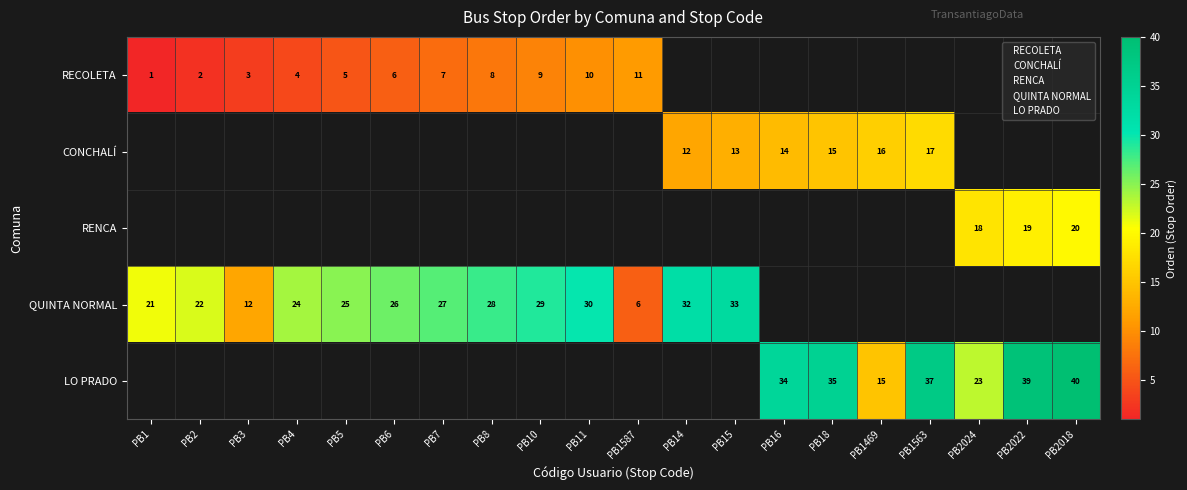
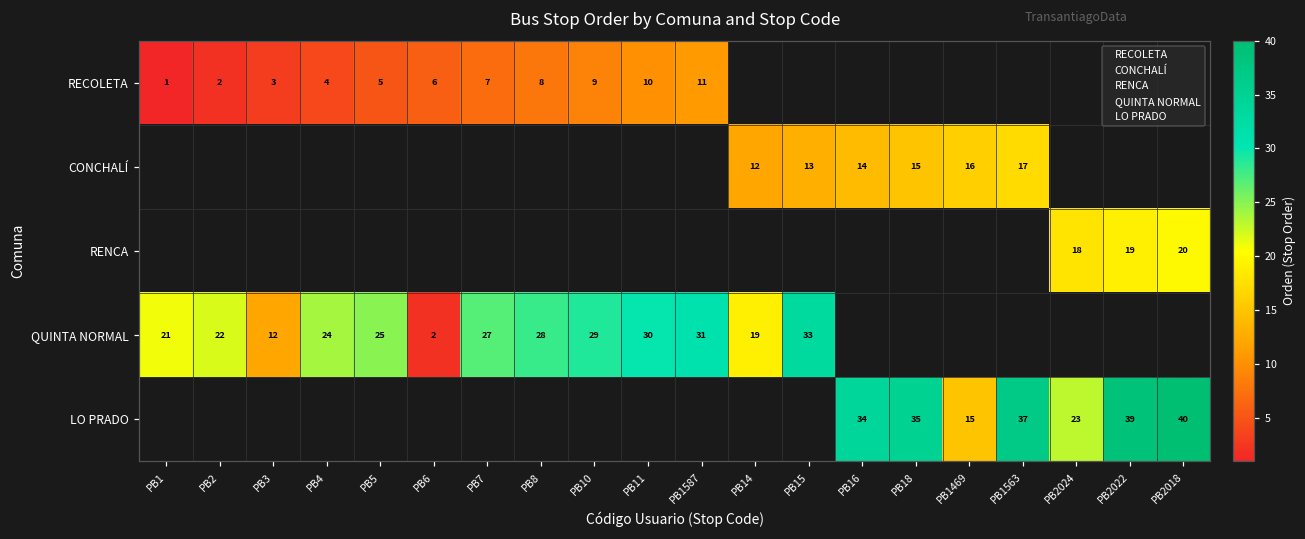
  {
    "QUINTA NORMAL": {
-     "PB6": 26,
-     "PB1587": 6,
-     "PB14": 32
+     "PB6": 2,
+     "PB1587": 31,
+     "PB14": 19
    }
  }
